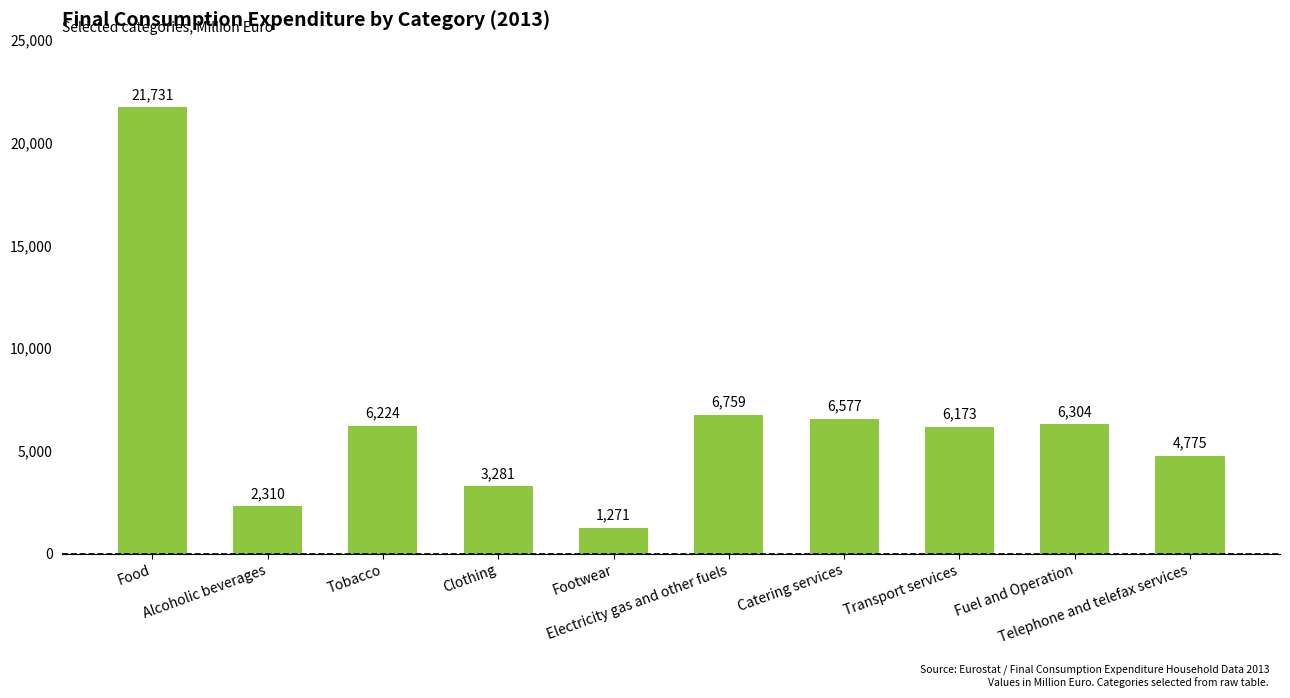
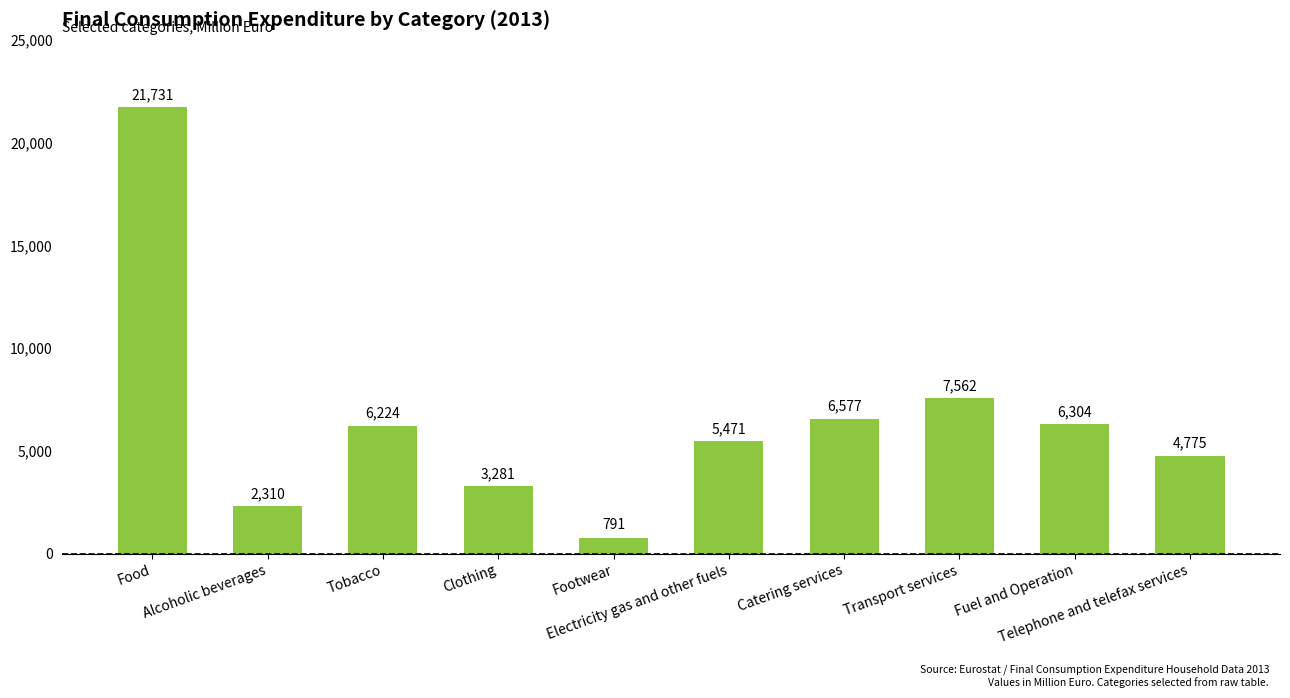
  {
    "Food": "21,731",
    "Alcoholic beverages": "2,310",
    "Tobacco": "6,224",
    "Clothing": "3,281",
-   "Footwear": "1,271",
-   "Electricity gas and other fuels": "6,759",
+   "Footwear": "791",
+   "Electricity gas and other fuels": "5,471",
    "Catering services": "6,577",
-   "Transport services": "6,173",
+   "Transport services": "7,562",
    "Fuel and Operation": "6,304",
    "Telephone and telefax services": "4,775"
  }
